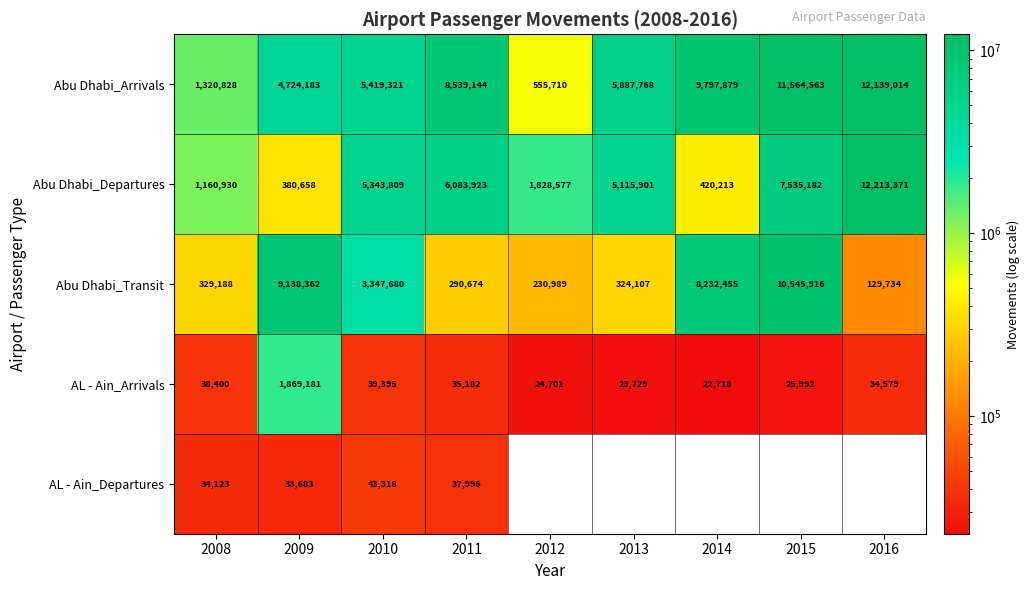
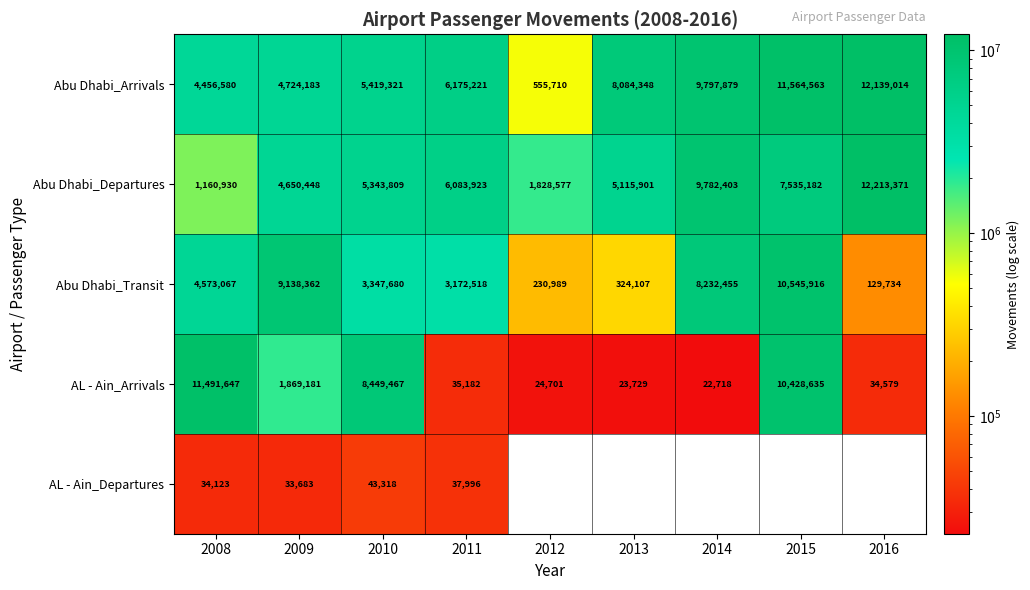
  {
    "Abu Dhabi_Arrivals": {
-     "2008": "1,320,828",
+     "2008": "4,456,580",
      "2009": "4,724,183",
      "2010": "5,419,321",
-     "2011": "8,539,144",
+     "2011": "6,175,221",
      "2012": "555,710",
-     "2013": "5,887,768",
+     "2013": "8,084,348",
      "2014": "9,797,879",
      "2015": "11,564,563",
      "2016": "12,139,014"
    },
    "Abu Dhabi_Departures": {
      "2008": "1,160,930",
-     "2009": "380,658",
+     "2009": "4,650,448",
      "2010": "5,343,809",
      "2011": "6,083,923",
      "2012": "1,828,577",
      "2013": "5,115,901",
-     "2014": "420,213",
+     "2014": "9,782,403",
      "2015": "7,535,182",
      "2016": "12,213,371"
    },
    "Abu Dhabi_Transit": {
-     "2008": "329,188",
+     "2008": "4,573,067",
      "2009": "9,138,362",
      "2010": "3,347,680",
-     "2011": "290,674",
+     "2011": "3,172,518",
      "2012": "230,989",
      "2013": "324,107",
      "2014": "8,232,455",
      "2015": "10,545,916",
      "2016": "129,734"
    },
    "AL - Ain_Arrivals": {
-     "2008": "38,400",
+     "2008": "11,491,647",
      "2009": "1,869,181",
-     "2010": "39,395",
+     "2010": "8,449,467",
      "2011": "35,182",
      "2012": "24,701",
      "2013": "23,729",
      "2014": "22,718",
-     "2015": "25,992",
+     "2015": "10,428,635",
      "2016": "34,579"
    },
    "AL - Ain_Departures": {
      "2008": "34,123",
      "2009": "33,683",
      "2010": "43,318",
      "2011": "37,996"
    }
  }
